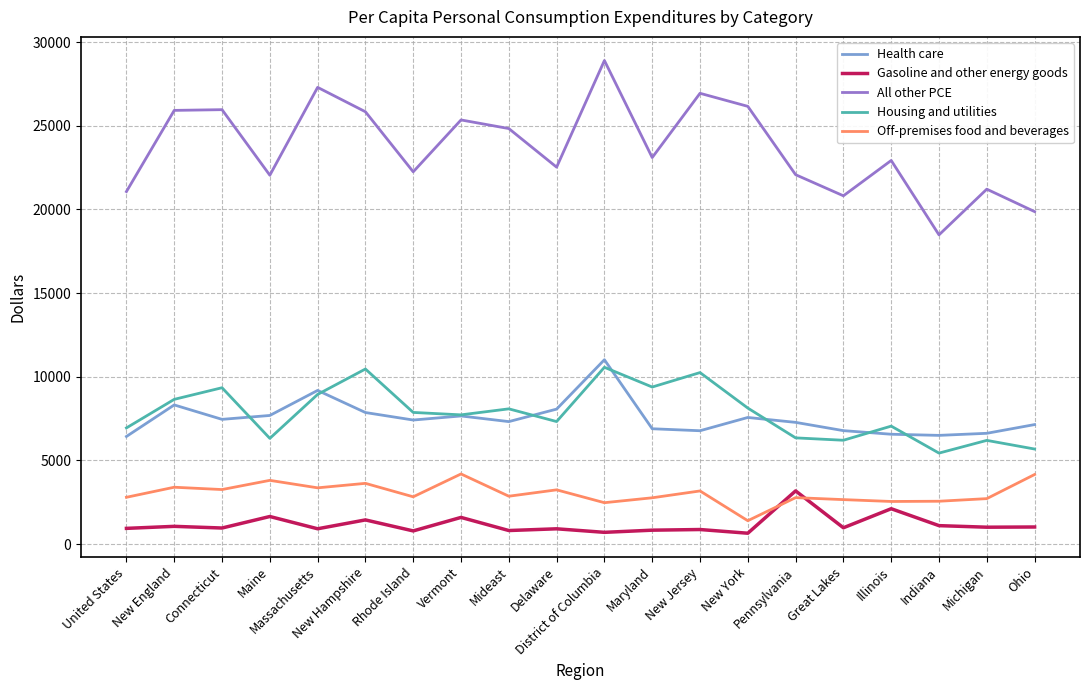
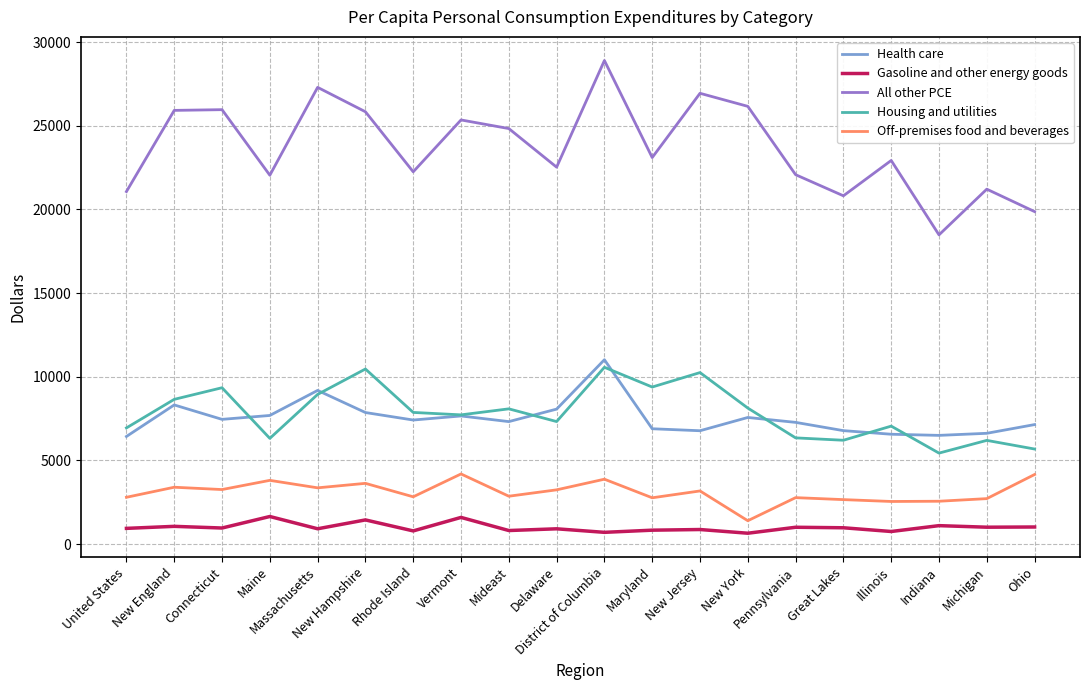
  {
    "Gasoline and other energy goods": {
      "United States": 900,
      "New England": 1100,
      "Connecticut": 1000,
      "Maine": 1700,
      "Massachusetts": 900,
      "New Hampshire": 1500,
      "Rhode Island": 800,
      "Vermont": 1600,
      "Mideast": 800,
      "Delaware": 900,
      "District of Columbia": 700,
      "Maryland": 800,
      "New Jersey": 900,
      "New York": 700,
-     "Pennsylvania": 3200,
+     "Pennsylvania": 1000,
      "Great Lakes": 1000,
-     "Illinois": 2100,
+     "Illinois": 800,
      "Indiana": 1100,
      "Michigan": 1000,
      "Ohio": 1000
    },
    "Housing and utilities": {
      "United States": 6900,
      "New England": 8700,
      "Connecticut": 9300,
      "Maine": 6300,
      "Massachusetts": 8900,
      "New Hampshire": 10500,
      "Rhode Island": 7900,
      "Mideast": 8100,
      "Delaware": 7300,
      "District of Columbia": 10600,
      "Maryland": 9400,
      "New Jersey": 10300,
      "New York": 8100,
      "Pennsylvania": 6400,
      "Great Lakes": 6200,
      "Illinois": 7100,
      "Indiana": 5400,
      "Michigan": 6200,
      "Ohio": 5700
    },
    "Off-premises food and beverages": {
      "United States": 2800,
      "New England": 3400,
      "Connecticut": 3300,
      "Maine": 3800,
      "Massachusetts": 3400,
      "New Hampshire": 3600,
      "Rhode Island": 2800,
      "Vermont": 4200,
      "Mideast": 2900,
      "Delaware": 3200,
-     "District of Columbia": 2500,
+     "District of Columbia": 3900,
      "Maryland": 2800,
      "New Jersey": 3200,
      "New York": 1400,
      "Pennsylvania": 2800,
      "Great Lakes": 2700,
      "Illinois": 2600,
      "Indiana": 2600,
      "Michigan": 2700,
      "Ohio": 4200
    }
  }
